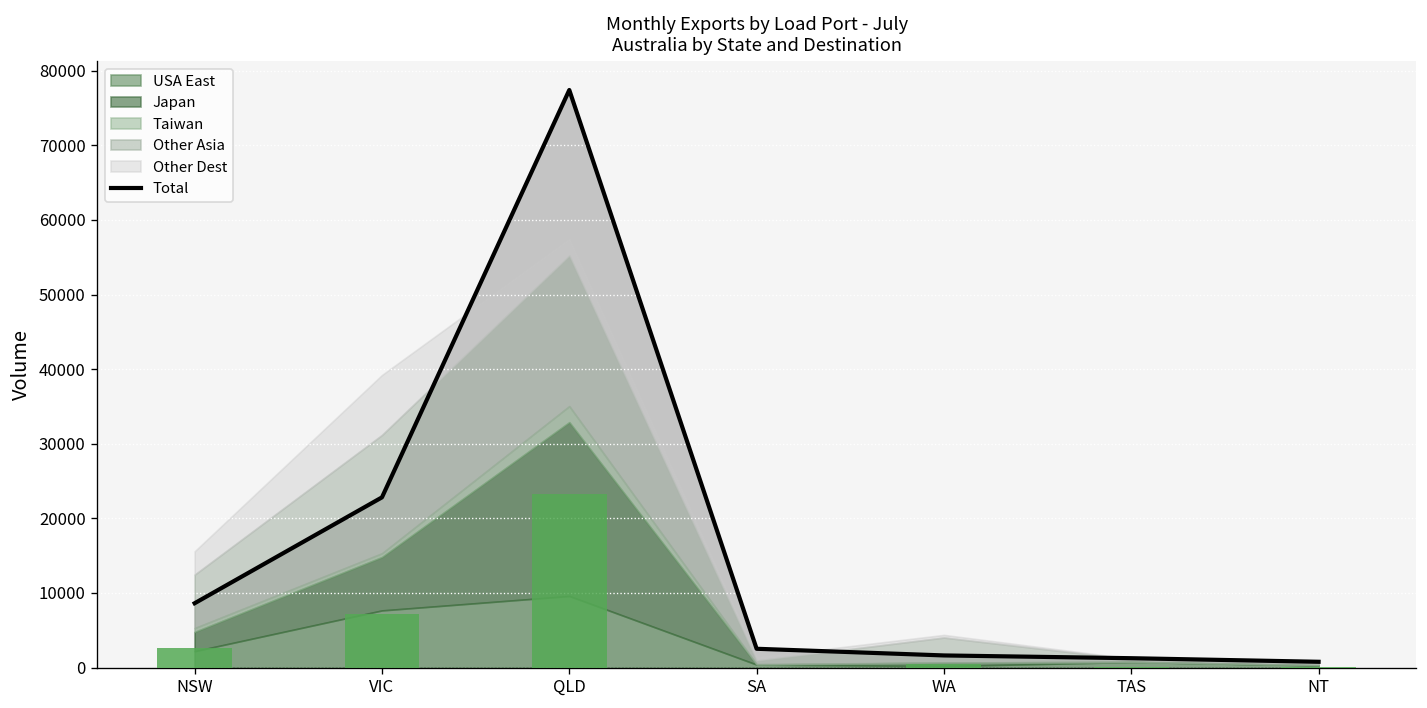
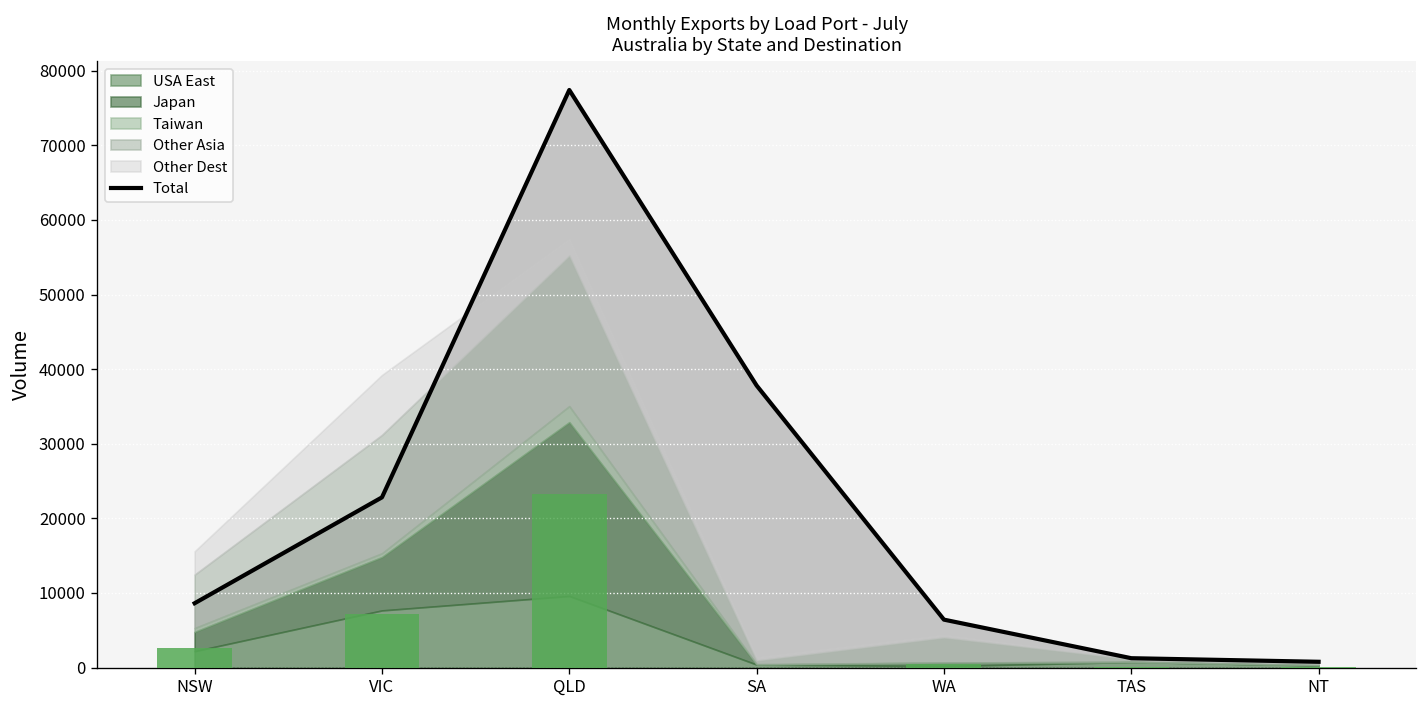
  {
    "Total": {
      "NSW": 9000,
      "VIC": 23000,
      "QLD": 77000,
-     "SA": 3000,
-     "WA": 2000
+     "SA": 38000,
+     "WA": 6000
    },
    "Other Dest": {
      "NSW": 3000,
      "VIC": 8000,
      "QLD": 2000,
      "SA": 0
    }
  }
